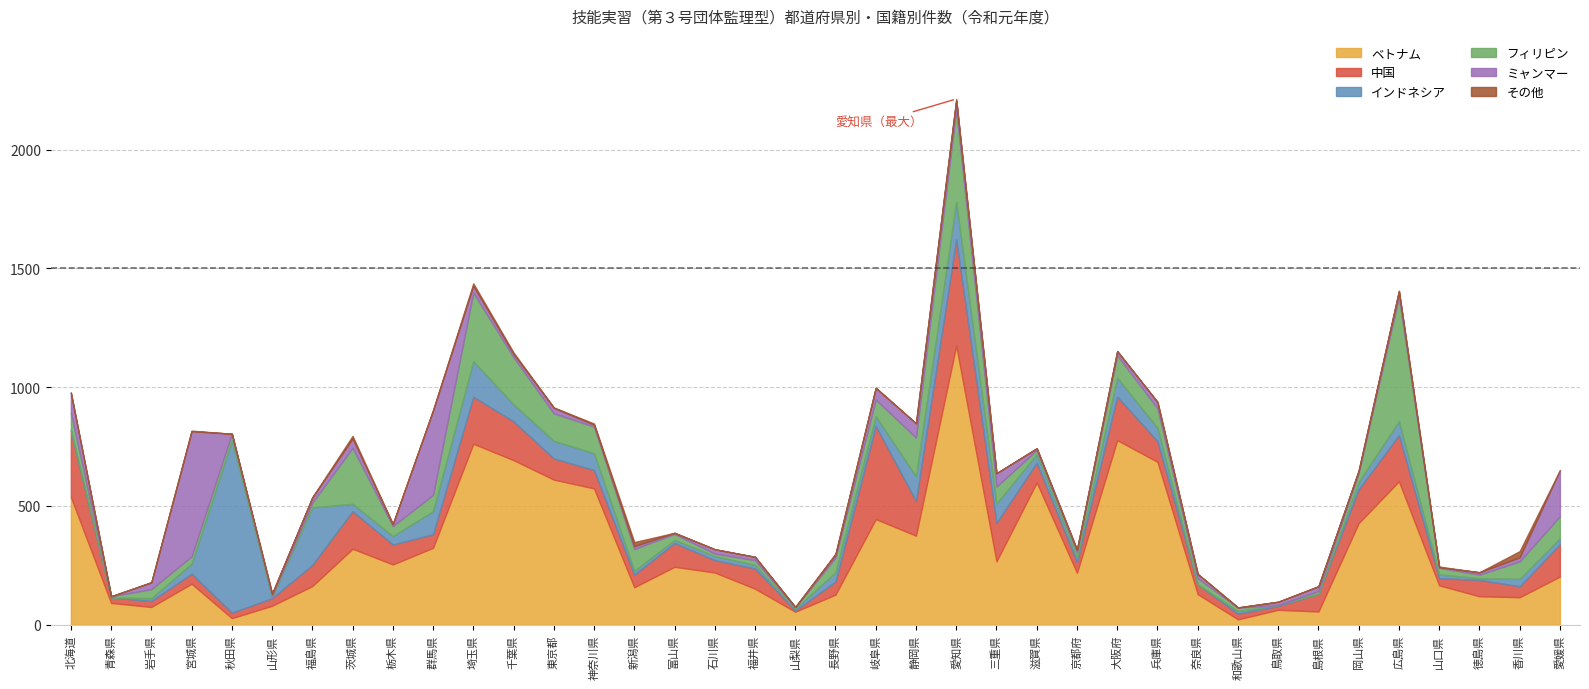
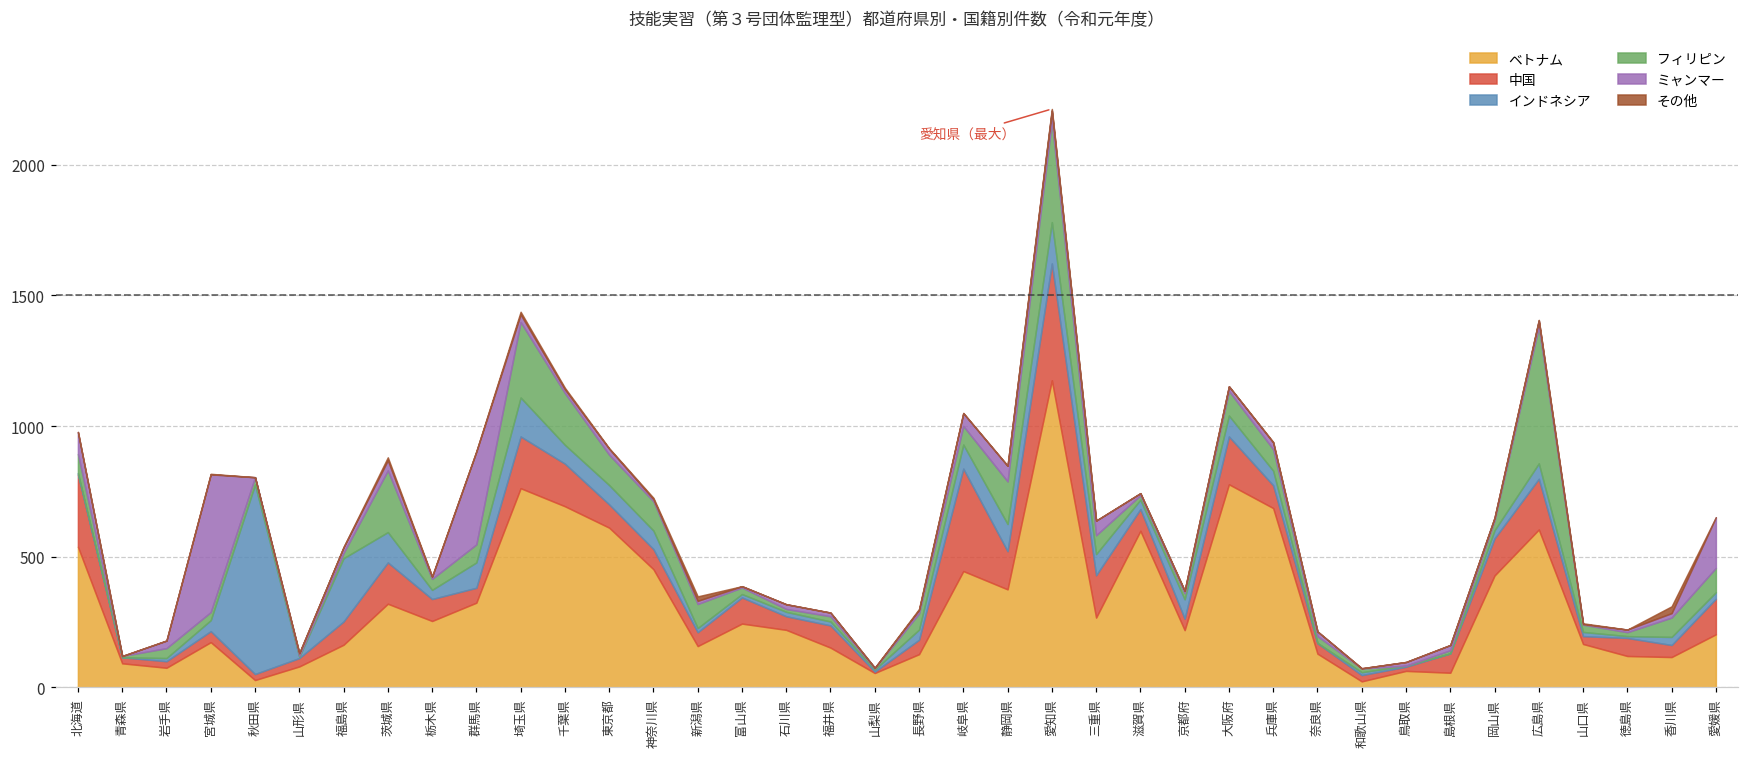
  {
    "ベトナム": {
      "北海道": 540,
      "青森県": 90,
      "岩手県": 80,
      "宮城県": 170,
      "秋田県": 30,
      "山形県": 80,
      "福島県": 160,
      "茨城県": 320,
      "栃木県": 250,
      "群馬県": 320,
      "埼玉県": 760,
      "千葉県": 690,
      "東京都": 610,
-     "神奈川県": 570,
+     "神奈川県": 450,
      "新潟県": 160,
      "富山県": 240,
      "石川県": 220,
      "福井県": 150,
      "長野県": 130,
      "岐阜県": 450,
      "静岡県": 380,
      "愛知県": 1180,
      "三重県": 270,
      "滋賀県": 600,
      "京都府": 220,
      "大阪府": 780,
      "兵庫県": 690,
      "奈良県": 130,
      "和歌山県": 20,
      "鳥取県": 60,
      "島根県": 60,
      "岡山県": 430,
      "広島県": 600,
      "山口県": 170,
      "徳島県": 120,
      "香川県": 120,
      "愛媛県": 200
    },
    "インドネシア": {
      "岩手県": 10,
      "宮城県": 40,
      "秋田県": 730,
      "福島県": 240,
-     "茨城県": 30,
+     "茨城県": 120,
      "栃木県": 40,
      "群馬県": 100,
      "埼玉県": 150,
      "千葉県": 70,
      "東京都": 70,
      "神奈川県": 70,
      "新潟県": 20,
      "富山県": 10,
      "石川県": 20,
      "福井県": 20,
      "長野県": 40,
-     "岐阜県": 40,
+     "岐阜県": 90,
      "静岡県": 100,
      "愛知県": 160,
      "三重県": 80,
      "滋賀県": 40,
-     "京都府": 20,
+     "京都府": 70,
      "大阪府": 80,
      "兵庫県": 60,
      "和歌山県": 10,
      "岡山県": 30,
      "広島県": 60,
      "山口県": 20,
      "香川県": 30,
      "愛媛県": 30
    },
    "フィリピン": {
      "北海道": 70,
      "岩手県": 40,
      "宮城県": 30,
      "福島県": 20,
      "茨城県": 240,
      "群馬県": 70,
      "埼玉県": 290,
      "千葉県": 200,
      "東京都": 120,
      "新潟県": 90,
      "石川県": 10,
      "福井県": 20,
      "長野県": 60,
      "岐阜県": 70,
      "静岡県": 160,
      "愛知県": 390,
      "三重県": 70,
      "大阪府": 90,
      "兵庫県": 80,
      "奈良県": 30,
      "島根県": 10,
      "広島県": 520,
      "香川県": 70,
      "愛媛県": 90
    },
    "ミャンマー": {
      "茨城県": 40,
      "新潟県": 10,
      "香川県": 20
    }
  }
